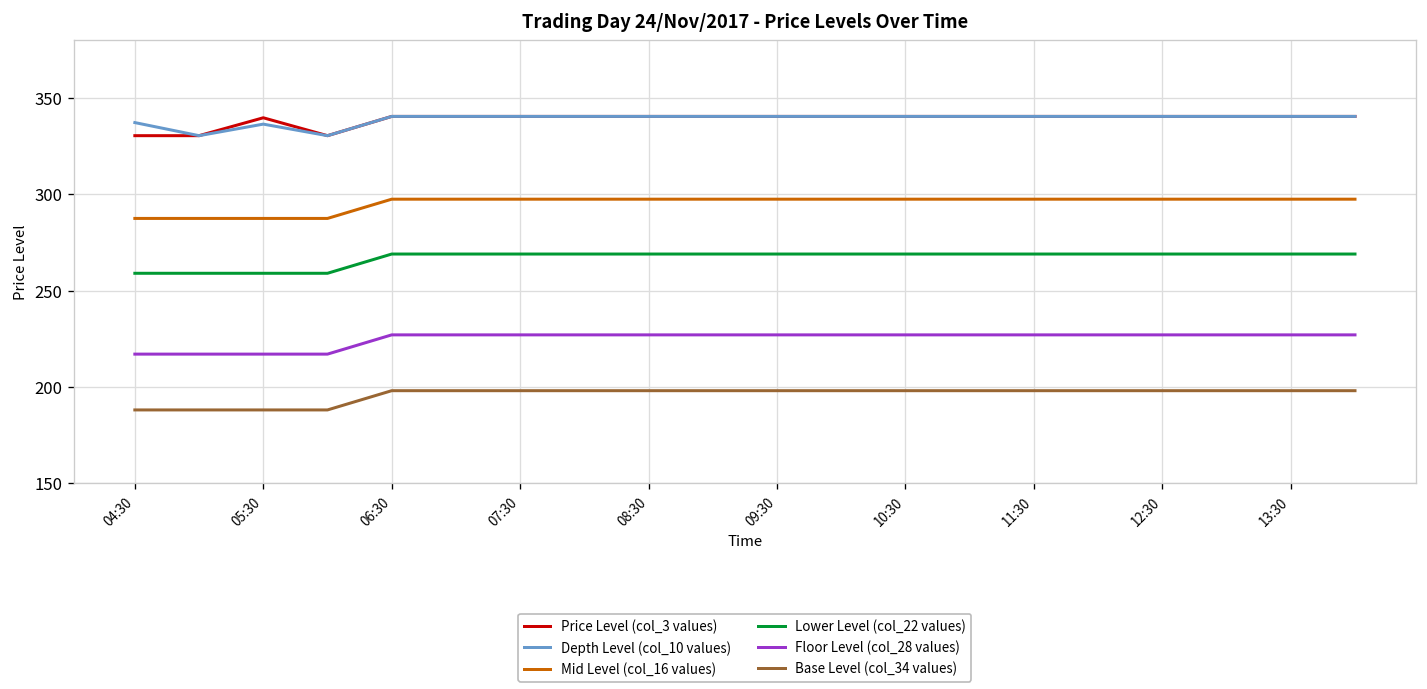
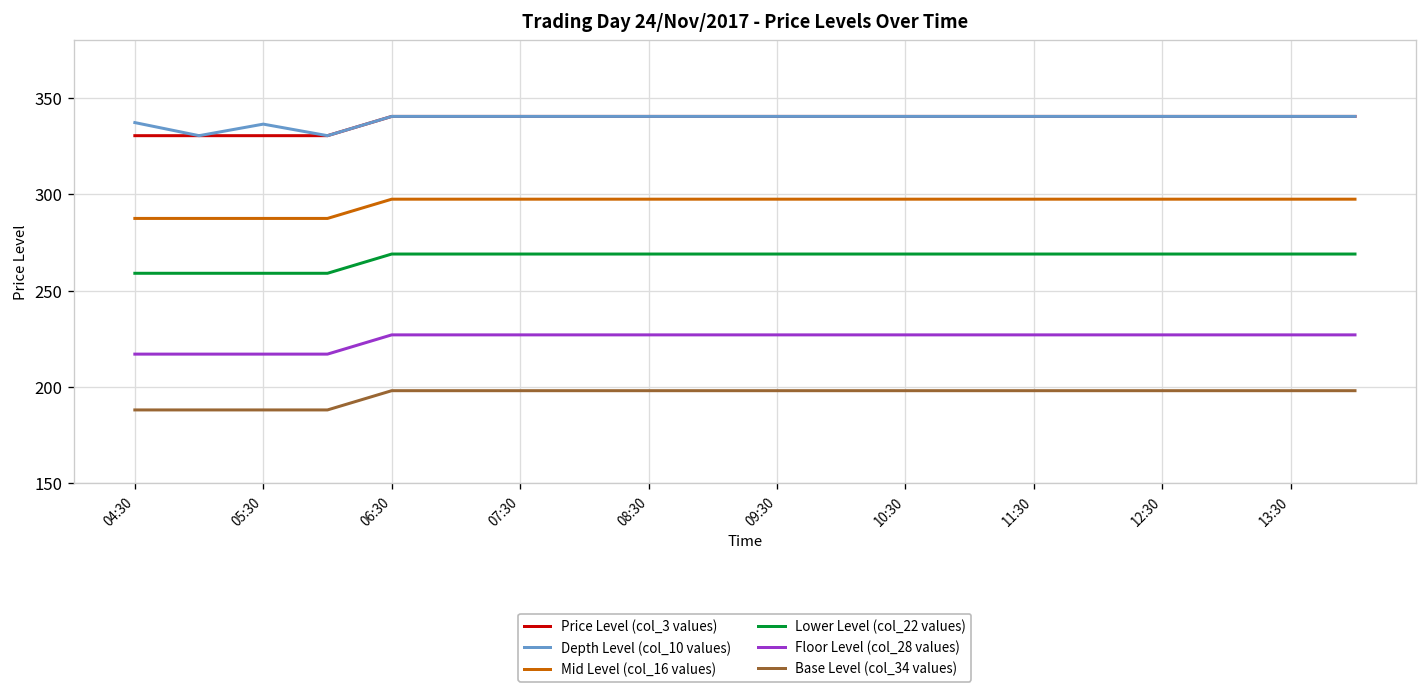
  {
    "Price Level (col_3 values)": {
      "04:30": 331,
-     "05:30": 340
+     "05:30": 331
    },
    "Depth Level (col_10 values)": {
      "04:30": 337,
      "05:30": 337
    },
    "Mid Level (col_16 values)": {
      "04:30": 288,
      "05:30": 288,
      "06:30": 298,
      "07:30": 298,
      "08:30": 298,
      "09:30": 298,
      "10:30": 298,
      "11:30": 298,
      "12:30": 298,
      "13:30": 298
    },
    "Lower Level (col_22 values)": {
      "04:30": 259,
      "05:30": 259,
      "06:30": 269,
      "07:30": 269,
      "08:30": 269,
      "09:30": 269,
      "10:30": 269,
      "11:30": 269,
      "12:30": 269,
      "13:30": 269
    },
    "Floor Level (col_28 values)": {
      "04:30": 217,
      "05:30": 217,
      "06:30": 227,
      "07:30": 227,
      "08:30": 227,
      "09:30": 227,
      "10:30": 227,
      "11:30": 227,
      "12:30": 227,
      "13:30": 227
    },
    "Base Level (col_34 values)": {
      "04:30": 188,
      "05:30": 188,
      "06:30": 198,
      "07:30": 198,
      "08:30": 198,
      "09:30": 198,
      "10:30": 198,
      "11:30": 198,
      "12:30": 198,
      "13:30": 198
    }
  }
